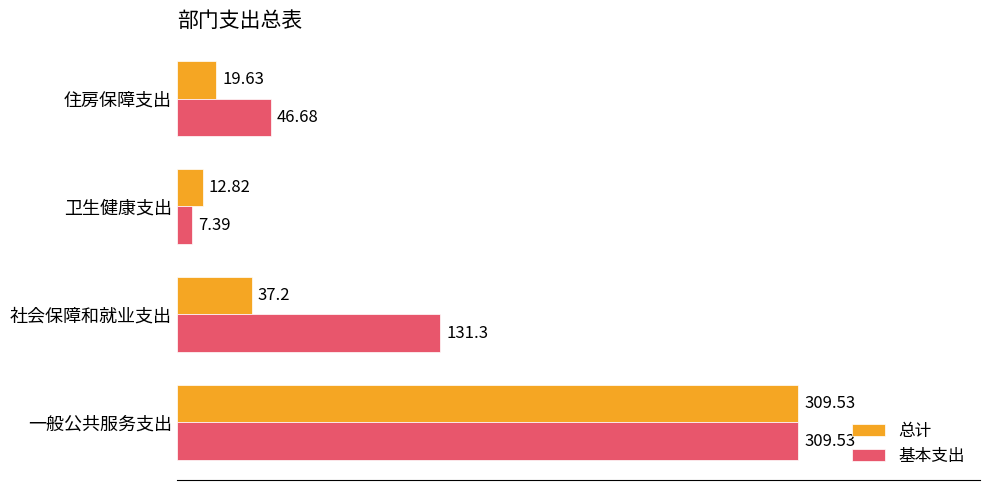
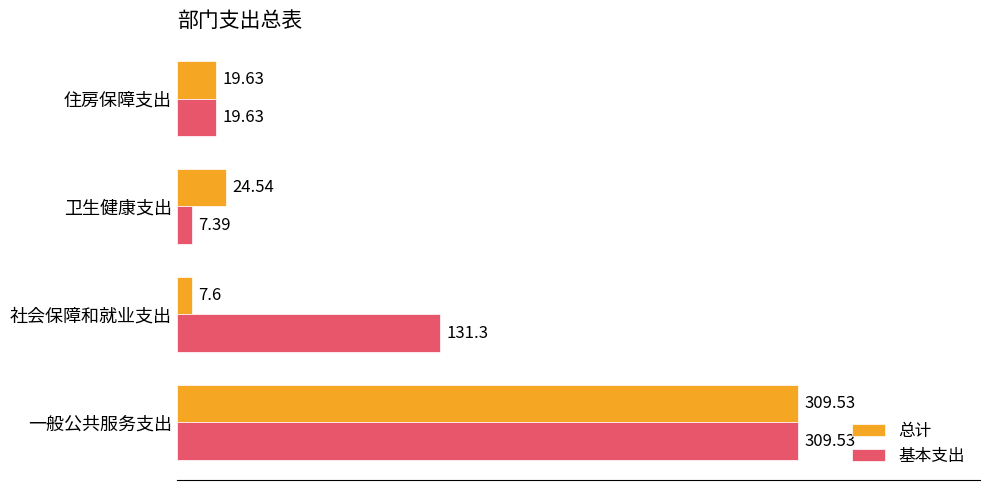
  {
    "总计": {
      "住房保障支出": 19.63,
-     "卫生健康支出": 12.82,
-     "社会保障和就业支出": 37.2,
+     "卫生健康支出": 24.54,
+     "社会保障和就业支出": 7.6,
      "一般公共服务支出": 309.53
    },
    "基本支出": {
-     "住房保障支出": 46.68,
+     "住房保障支出": 19.63,
      "卫生健康支出": 7.39,
      "社会保障和就业支出": 131.3,
      "一般公共服务支出": 309.53
    }
  }
